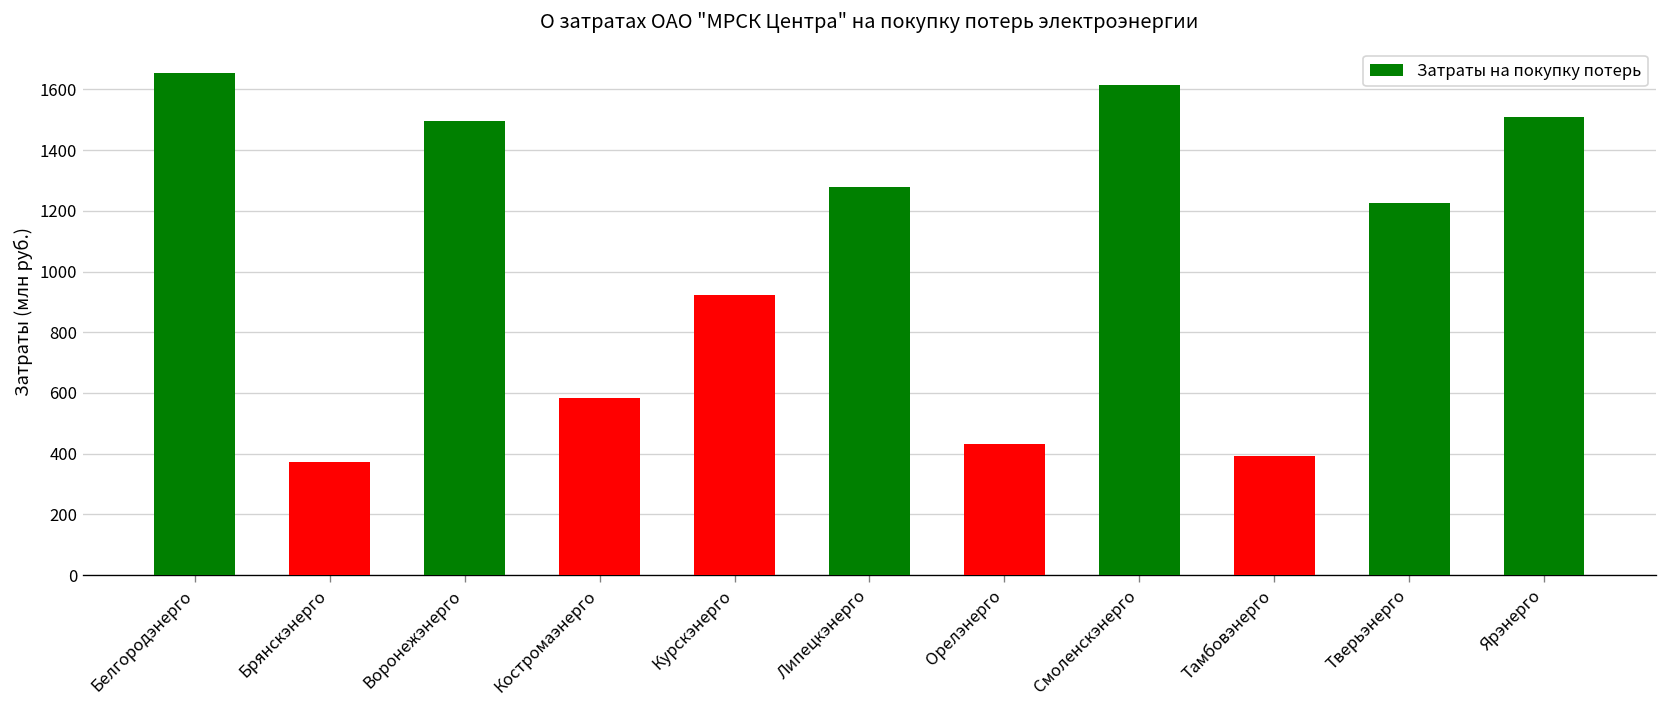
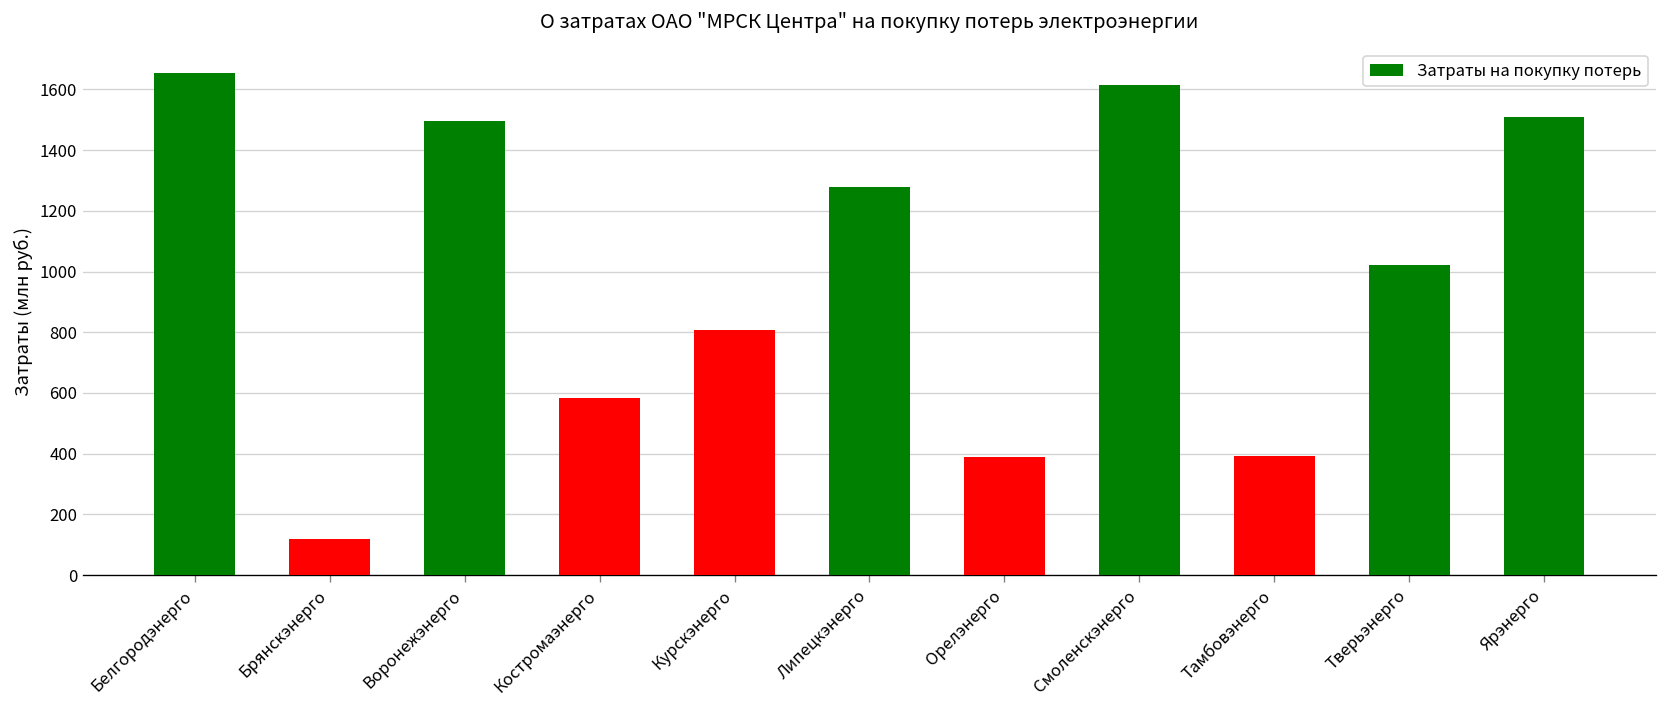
  {
    "Белгородэнерго": 1650,
-   "Брянскэнерго": 370,
+   "Брянскэнерго": 120,
    "Воронежэнерго": 1500,
    "Костромаэнерго": 580,
-   "Курскэнерго": 920,
+   "Курскэнерго": 810,
    "Липецкэнерго": 1280,
-   "Орелэнерго": 430,
+   "Орелэнерго": 390,
    "Смоленскэнерго": 1610,
    "Тамбовэнерго": 390,
-   "Тверьэнерго": 1220,
+   "Тверьэнерго": 1020,
    "Ярэнерго": 1510
  }
